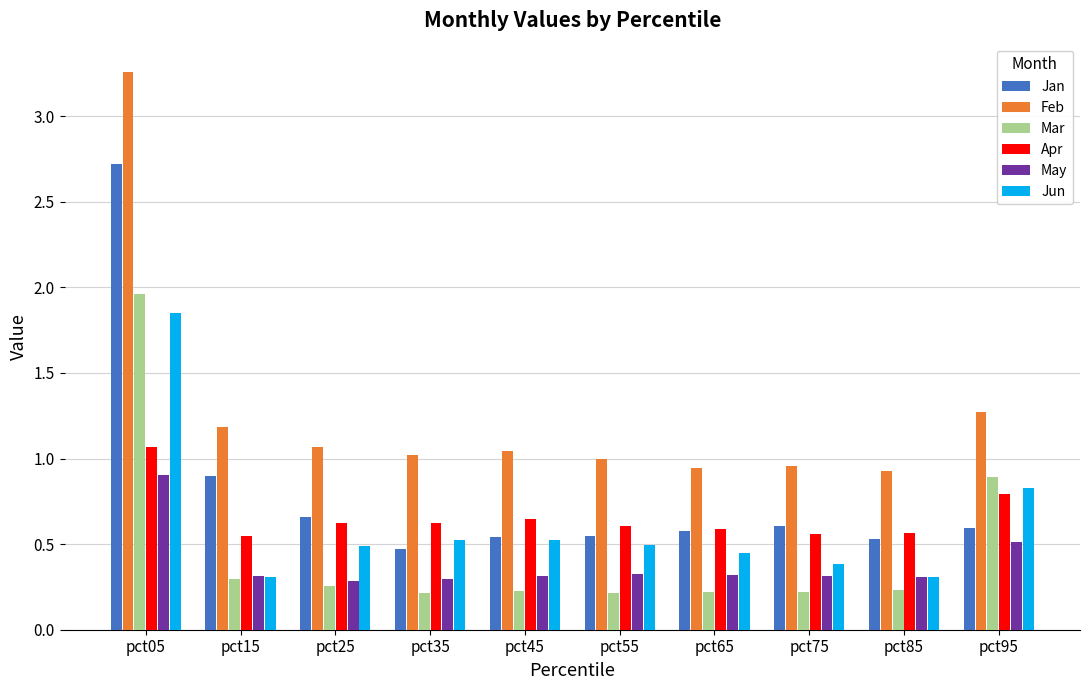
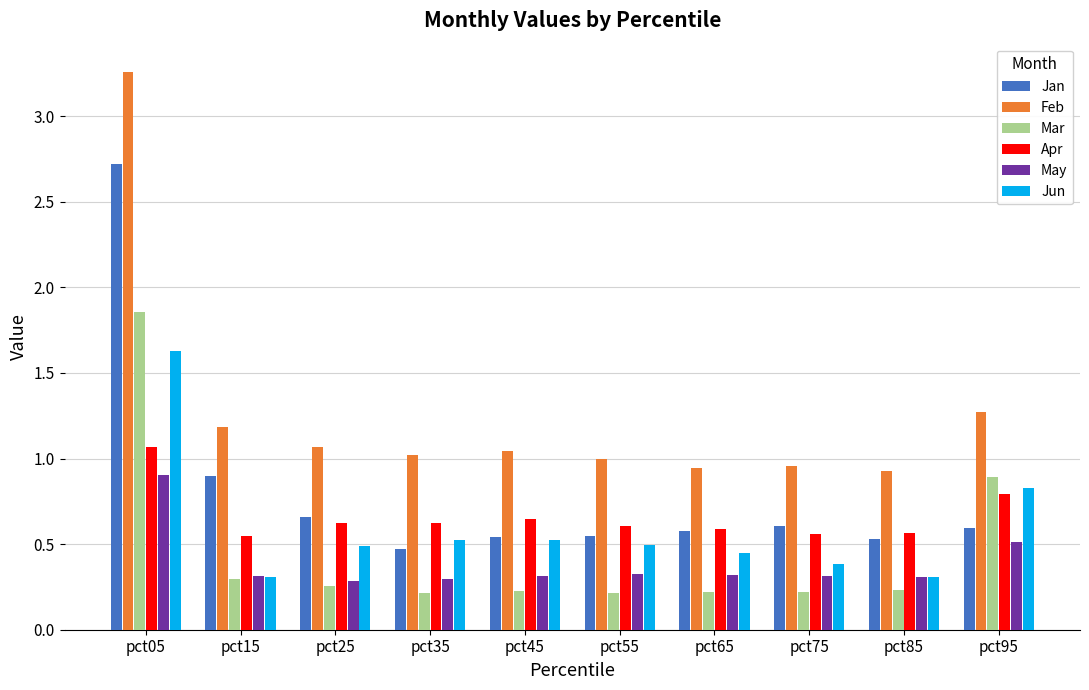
  {
    "Jan": {
      "pct05": 2.72,
      "pct15": 0.90,
      "pct25": 0.66,
      "pct35": 0.47,
      "pct45": 0.54,
      "pct55": 0.54,
      "pct65": 0.58,
      "pct75": 0.61,
      "pct85": 0.53,
      "pct95": 0.59
    },
    "Feb": {
      "pct05": 3.26,
      "pct15": 1.18,
      "pct25": 1.07,
      "pct35": 1.02,
      "pct45": 1.04,
      "pct55": 1.00,
      "pct65": 0.94,
      "pct75": 0.96,
      "pct85": 0.92,
      "pct95": 1.27
    },
    "Mar": {
-     "pct05": 1.96,
+     "pct05": 1.86,
      "pct15": 0.30,
      "pct25": 0.26,
      "pct35": 0.22,
      "pct45": 0.23,
      "pct55": 0.22,
      "pct65": 0.22,
      "pct75": 0.22,
      "pct85": 0.23,
      "pct95": 0.89
    },
    "Apr": {
      "pct05": 1.07,
      "pct15": 0.55,
      "pct25": 0.62,
      "pct35": 0.62,
      "pct45": 0.65,
      "pct55": 0.60,
      "pct65": 0.59,
      "pct75": 0.56,
      "pct85": 0.56,
      "pct95": 0.79
    },
    "May": {
      "pct05": 0.91,
      "pct15": 0.32,
      "pct25": 0.29,
      "pct35": 0.29,
      "pct45": 0.31,
      "pct55": 0.32,
      "pct65": 0.32,
      "pct75": 0.31,
      "pct85": 0.31,
      "pct95": 0.51
    },
    "Jun": {
-     "pct05": 1.85,
+     "pct05": 1.63,
      "pct15": 0.31,
      "pct25": 0.49,
      "pct35": 0.52,
      "pct45": 0.53,
      "pct55": 0.49,
      "pct65": 0.45,
      "pct75": 0.39,
      "pct85": 0.31,
      "pct95": 0.83
    }
  }
